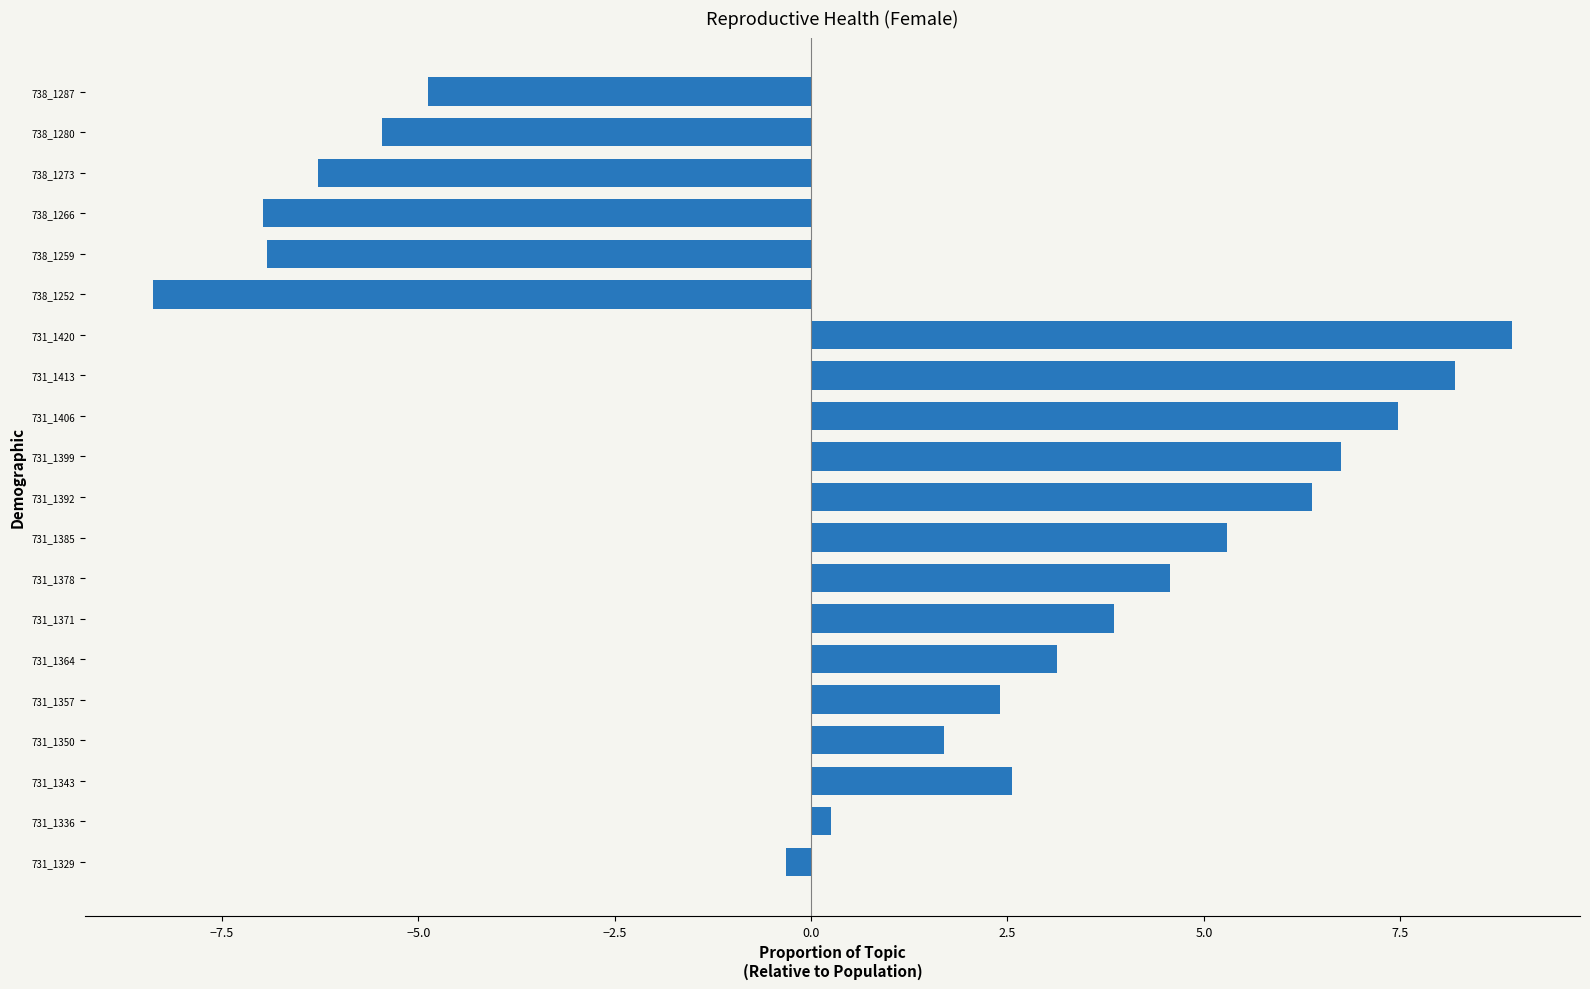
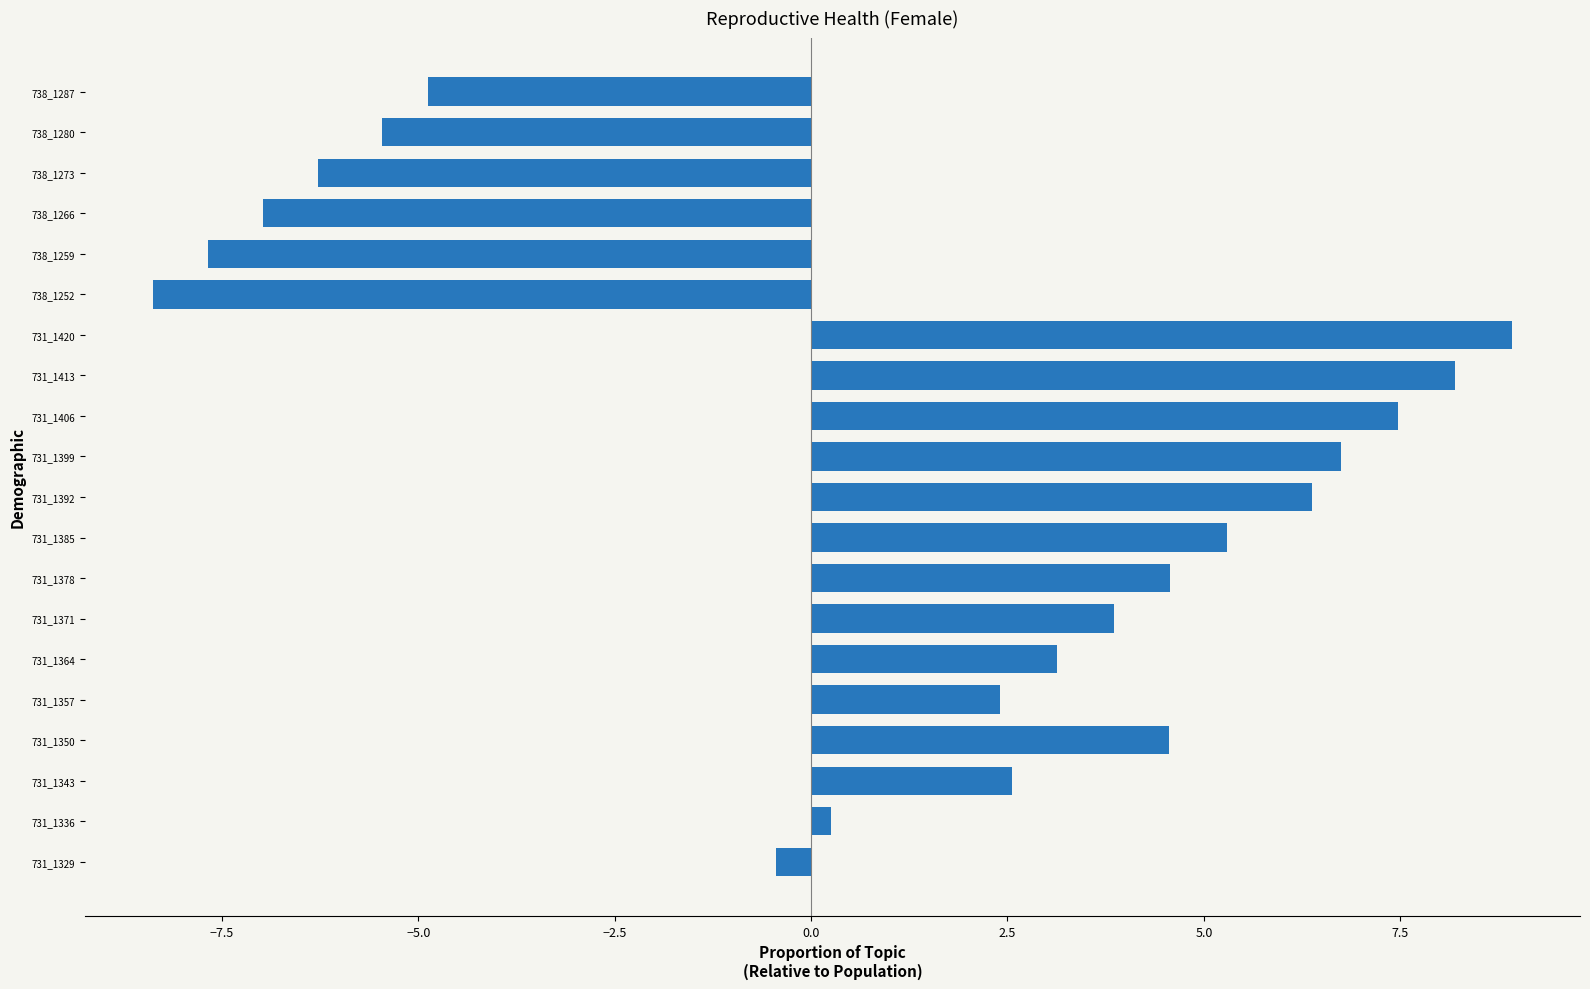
  {
    "738_1287": -4.9,
    "738_1280": -5.5,
    "738_1273": -6.3,
    "738_1266": -7.0,
-   "738_1259": -6.9,
+   "738_1259": -7.7,
    "738_1252": -8.4,
    "731_1420": 8.9,
    "731_1413": 8.2,
    "731_1406": 7.5,
    "731_1399": 6.7,
    "731_1392": 6.4,
    "731_1385": 5.3,
    "731_1378": 4.6,
    "731_1371": 3.9,
    "731_1364": 3.1,
    "731_1357": 2.4,
-   "731_1350": 1.7,
+   "731_1350": 4.6,
    "731_1343": 2.6,
    "731_1336": 0.3,
-   "731_1329": -0.3
+   "731_1329": -0.5
  }
